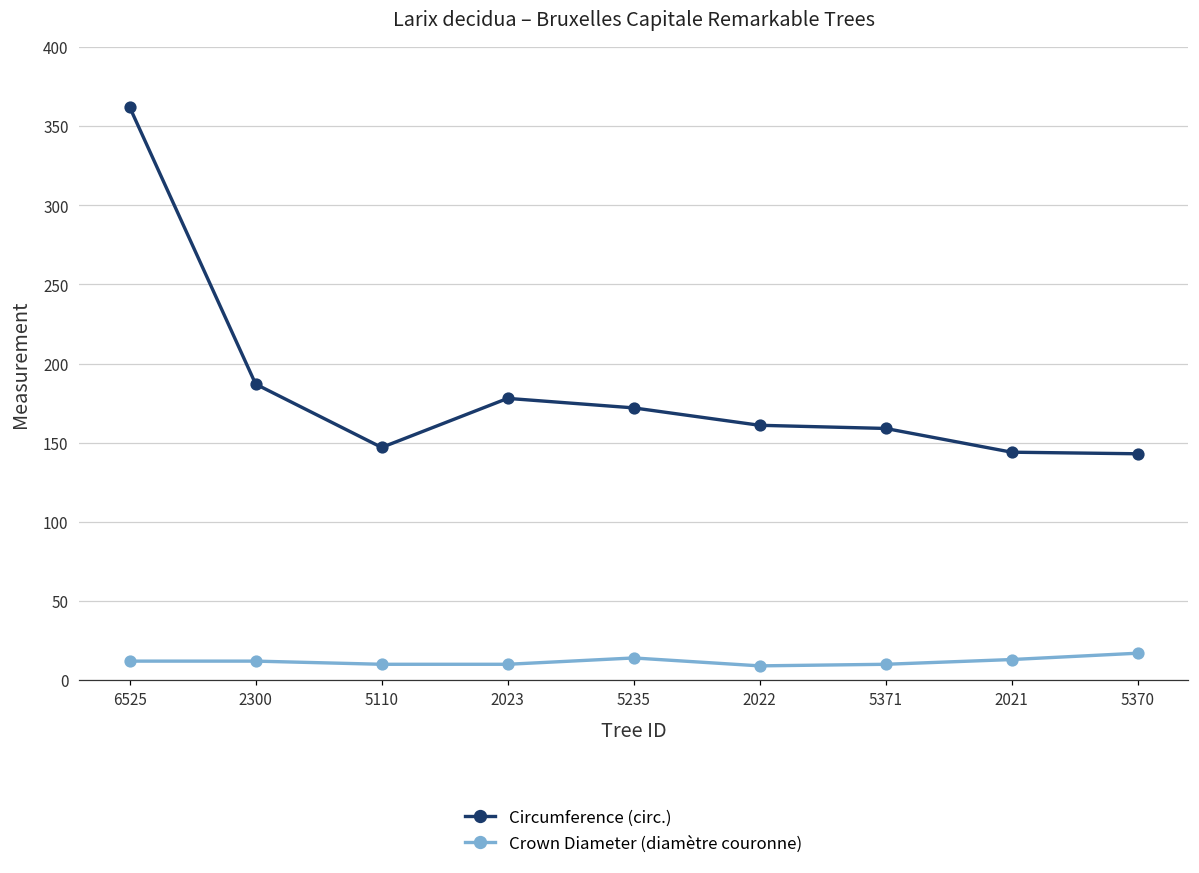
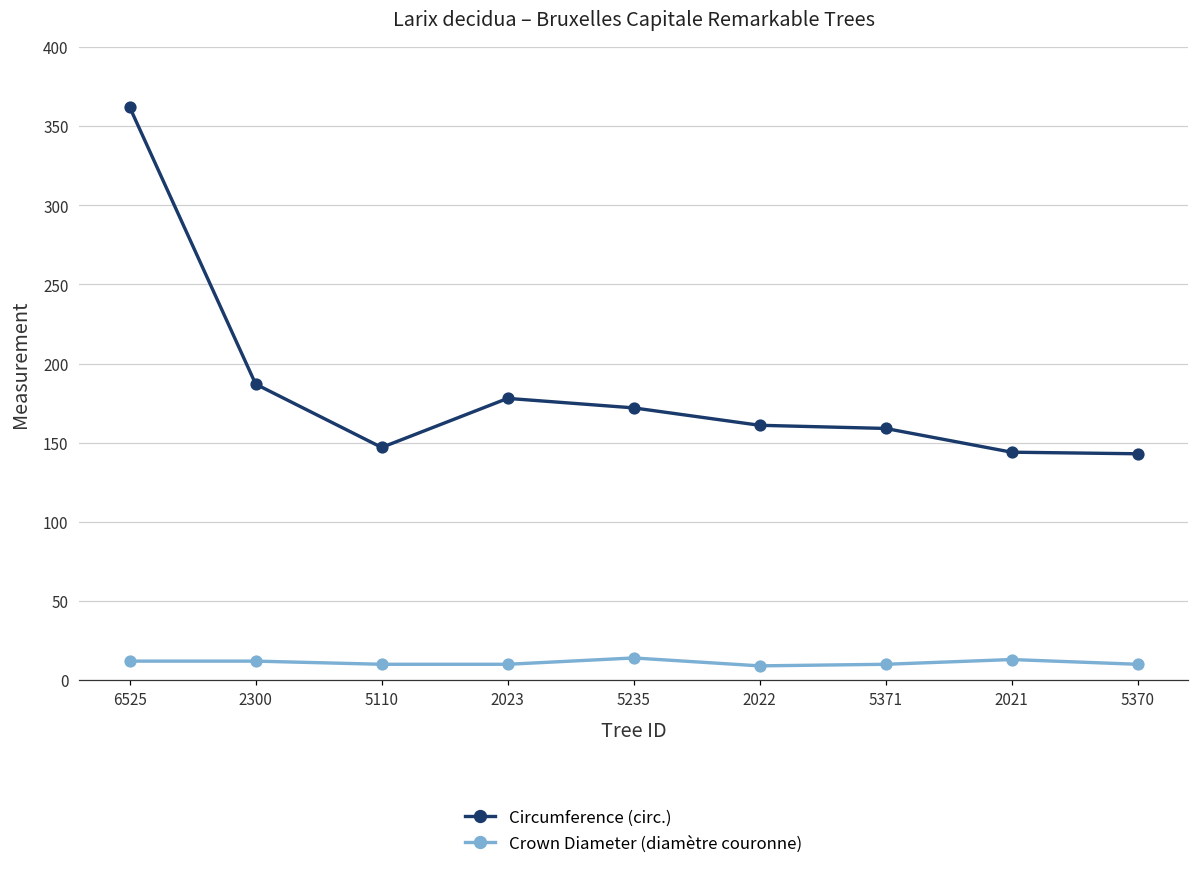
  {
    "Circumference (circ.)": {
      "6525": 362,
      "2300": 187,
      "5110": 147,
      "2023": 178,
      "5235": 172,
      "2022": 161,
      "5371": 159,
      "2021": 144,
      "5370": 143
    },
    "Crown Diameter (diamètre couronne)": {
      "6525": 12,
      "2300": 12,
      "5110": 10,
      "2023": 10,
      "5235": 14,
      "2022": 9,
      "5371": 10,
      "2021": 13,
-     "5370": 17
+     "5370": 10
    }
  }
